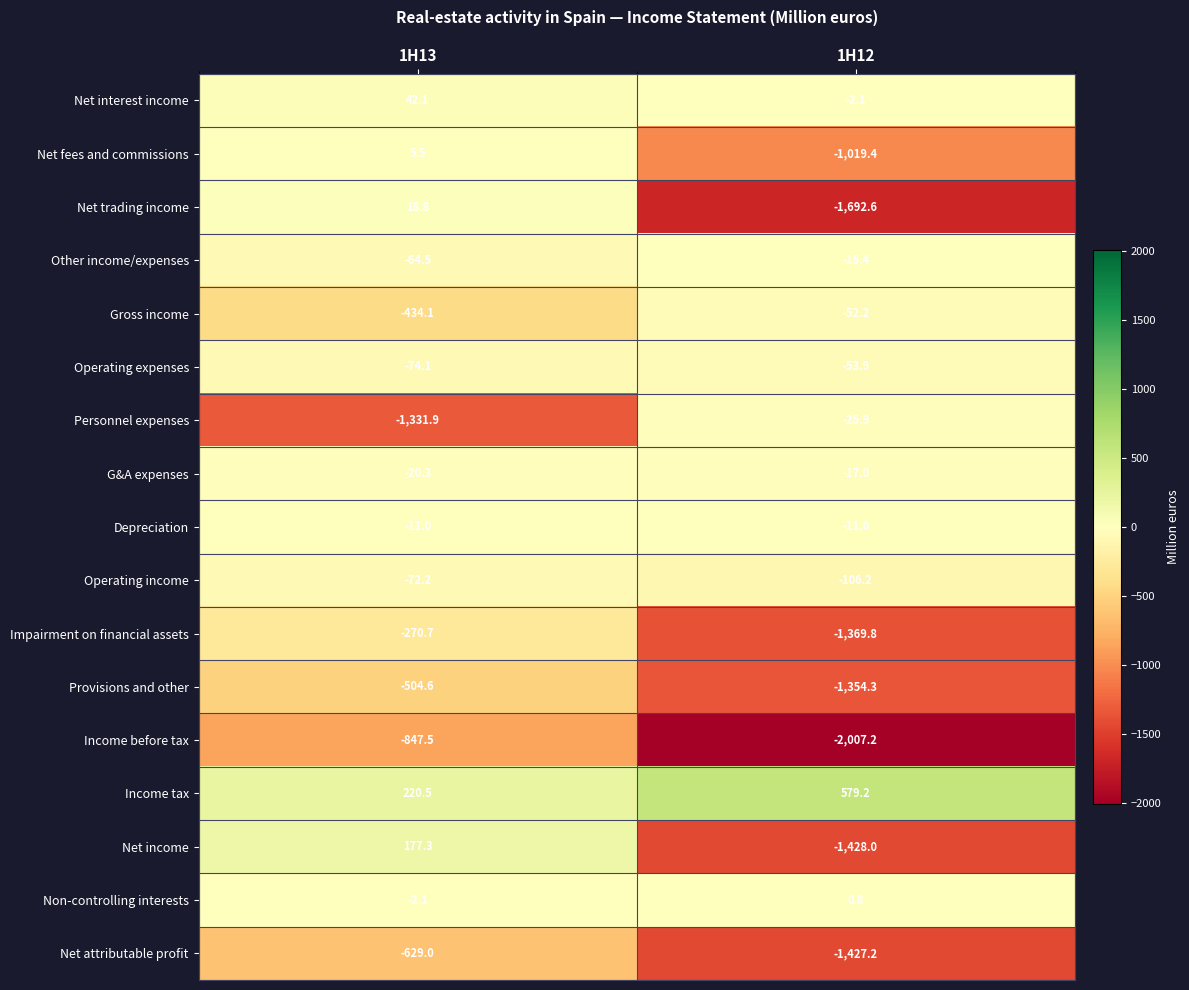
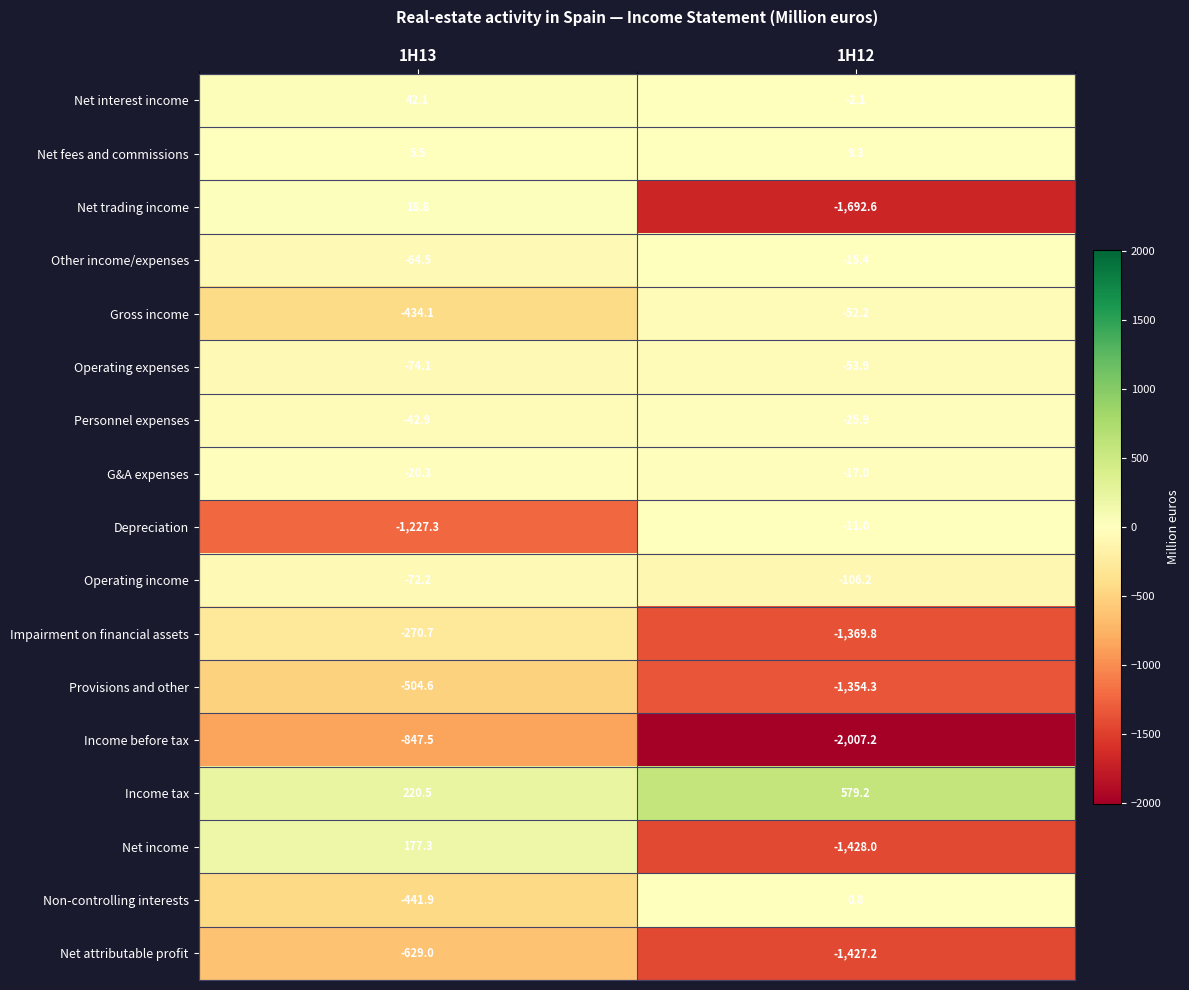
  {
    "Net interest income": {
      "1H13": "42.1",
      "1H12": "-2.1"
    },
    "Net fees and commissions": {
      "1H13": "5.5",
-     "1H12": "-1,019.4"
+     "1H12": "9.3"
    },
    "Net trading income": {
      "1H13": "18.8",
      "1H12": "-1,692.6"
    },
    "Other income/expenses": {
      "1H13": "-64.5",
      "1H12": "-15.4"
    },
    "Gross income": {
      "1H13": "-434.1",
      "1H12": "-52.2"
    },
    "Operating expenses": {
      "1H13": "-74.1",
      "1H12": "-53.9"
    },
    "Personnel expenses": {
-     "1H13": "-1,331.9",
+     "1H13": "-42.9",
      "1H12": "-25.9"
    },
    "G&A expenses": {
      "1H13": "-20.3",
      "1H12": "-17.0"
    },
    "Depreciation": {
-     "1H13": "-11.0",
+     "1H13": "-1,227.3",
      "1H12": "-11.0"
    },
    "Operating income": {
      "1H13": "-72.2",
      "1H12": "-106.2"
    },
    "Impairment on financial assets": {
      "1H13": "-270.7",
      "1H12": "-1,369.8"
    },
    "Provisions and other": {
      "1H13": "-504.6",
      "1H12": "-1,354.3"
    },
    "Income before tax": {
      "1H13": "-847.5",
      "1H12": "-2,007.2"
    },
    "Income tax": {
      "1H13": "220.5",
      "1H12": "579.2"
    },
    "Net income": {
      "1H13": "177.3",
      "1H12": "-1,428.0"
    },
    "Non-controlling interests": {
-     "1H13": "-2.1",
+     "1H13": "-441.9",
      "1H12": "0.8"
    },
    "Net attributable profit": {
      "1H13": "-629.0",
      "1H12": "-1,427.2"
    }
  }
